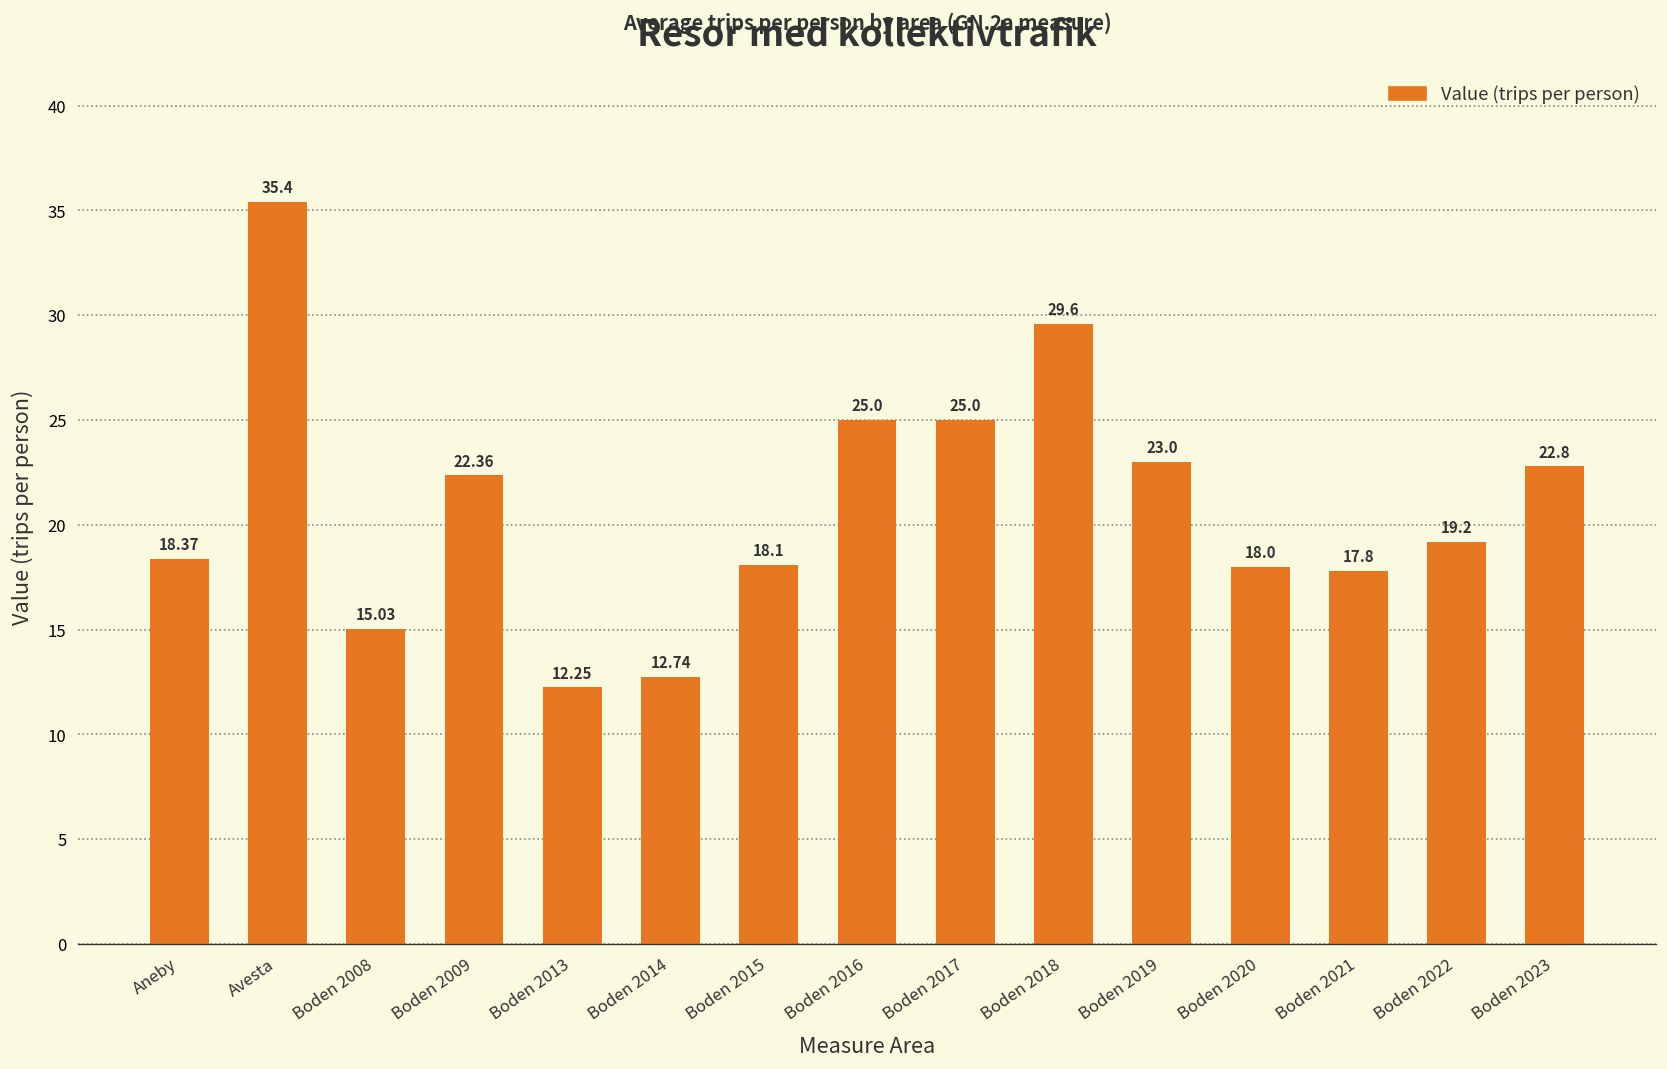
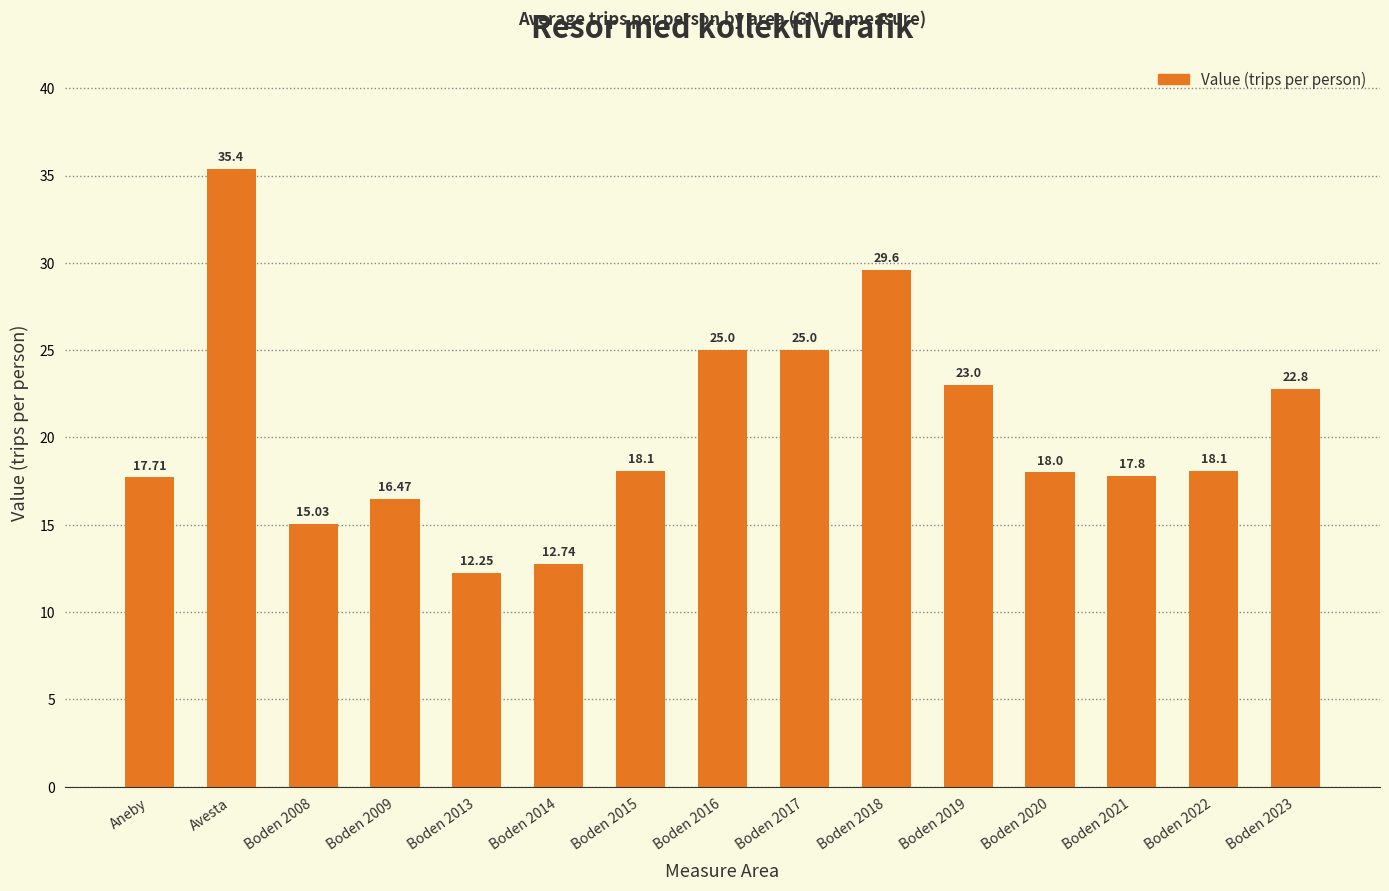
  {
-   "Aneby": 18.37,
+   "Aneby": 17.71,
    "Avesta": 35.4,
    "Boden 2008": 15.03,
-   "Boden 2009": 22.36,
+   "Boden 2009": 16.47,
    "Boden 2013": 12.25,
    "Boden 2014": 12.74,
    "Boden 2015": 18.1,
    "Boden 2016": 25.0,
    "Boden 2017": 25.0,
    "Boden 2018": 29.6,
    "Boden 2019": 23.0,
    "Boden 2020": 18.0,
    "Boden 2021": 17.8,
-   "Boden 2022": 19.2,
+   "Boden 2022": 18.1,
    "Boden 2023": 22.8
  }
